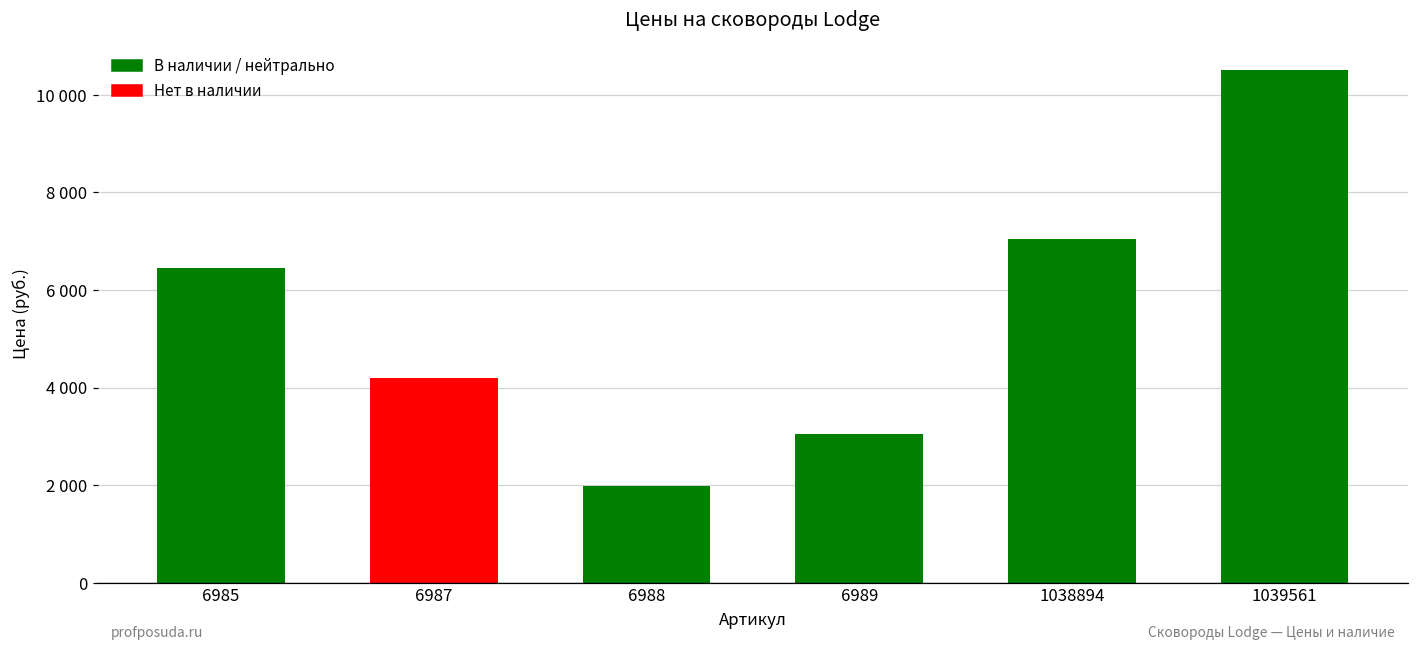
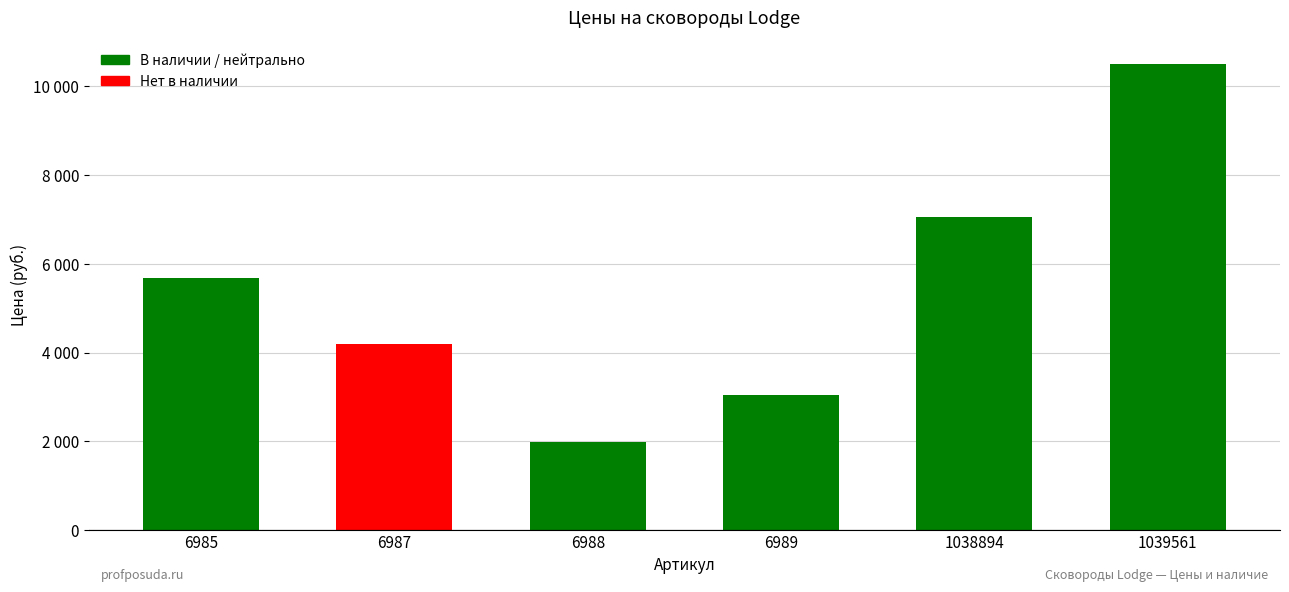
  {
-   "6985": 6500,
+   "6985": 5700,
    "6987": 4200,
    "6988": 2000,
    "6989": 3000,
    "1038894": 7100,
    "1039561": 10500
  }
